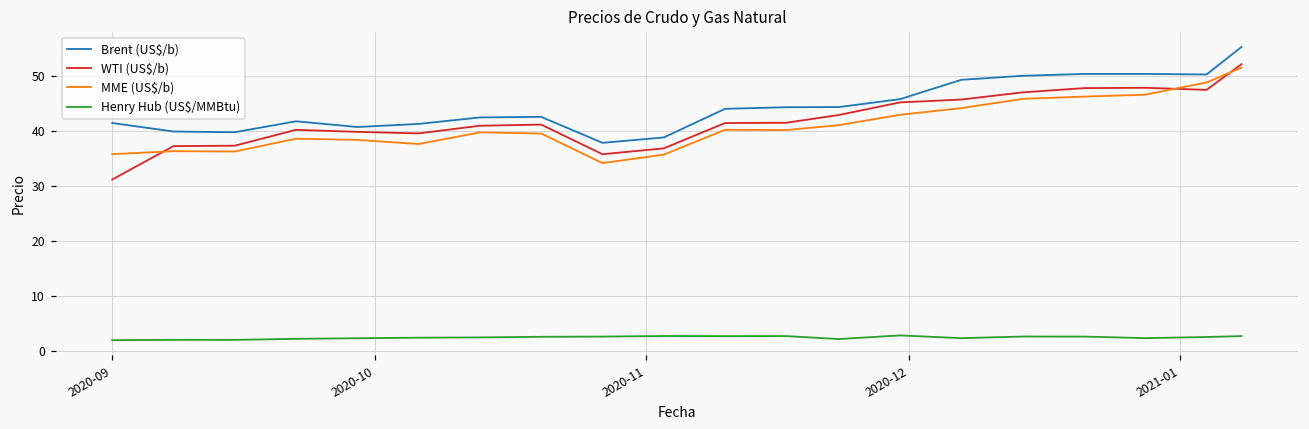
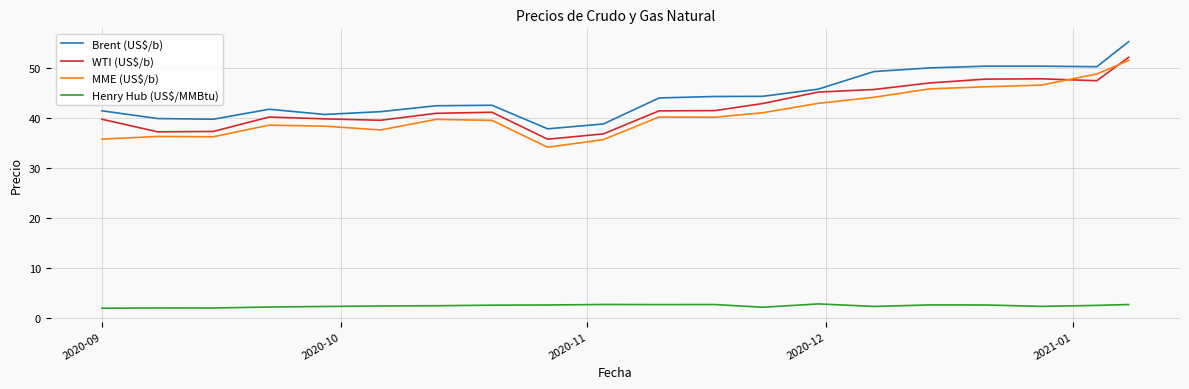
  {
    "Brent (US$/b)": {
      "2020-09": 41
    },
    "WTI (US$/b)": {
-     "2020-09": 31
+     "2020-09": 40
    },
    "MME (US$/b)": {
      "2020-09": 36
    },
    "Henry Hub (US$/MMBtu)": {
      "2020-09": 2
    }
  }
